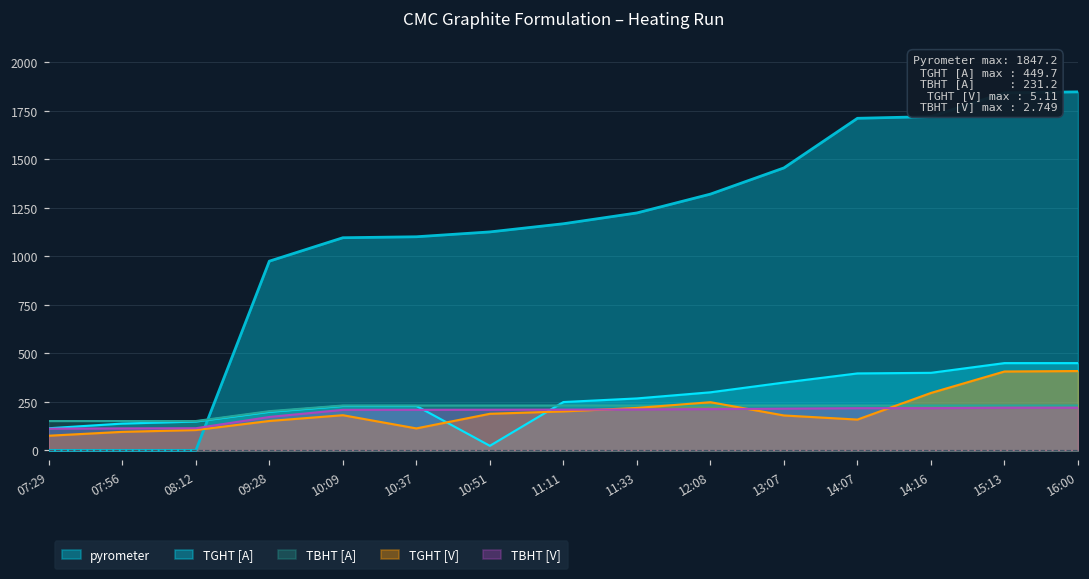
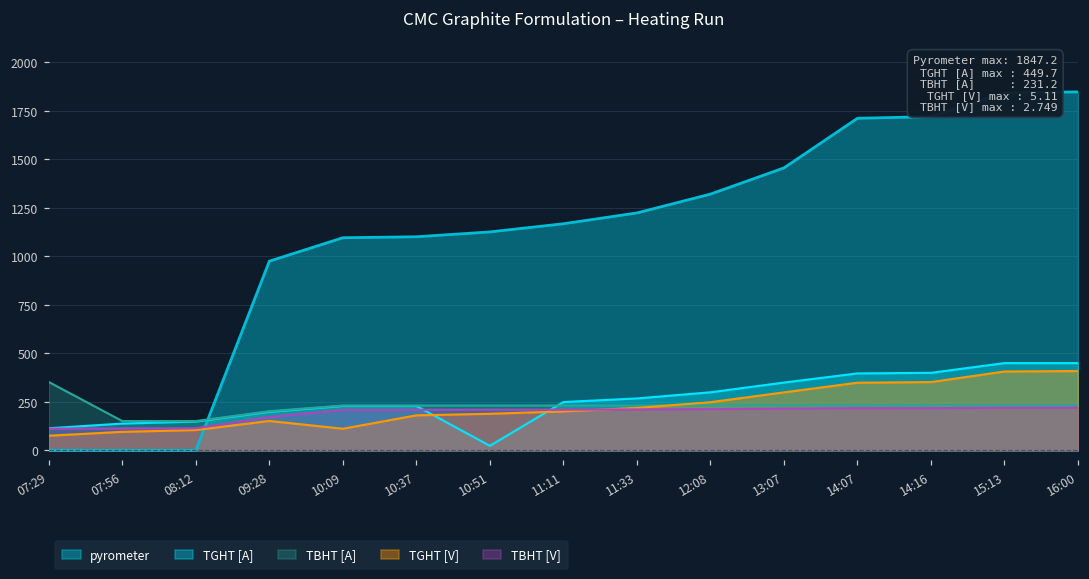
  {
    "TBHT [A]": {
-     "07:29": 150,
+     "07:29": 350,
      "10:51": 230,
      "11:11": 230,
      "12:08": 230,
      "13:07": 230
    },
    "TGHT [V]": {
      "07:29": 80,
      "07:56": 100,
      "09:28": 150,
-     "10:09": 180,
-     "10:37": 110,
+     "10:09": 110,
+     "10:37": 180,
      "10:51": 190,
      "12:08": 250,
-     "13:07": 180,
-     "14:07": 160,
-     "14:16": 300,
+     "13:07": 300,
+     "14:07": 350,
+     "14:16": 350,
      "15:13": 410,
      "16:00": 410
    },
    "TBHT [V]": {
      "07:56": 110,
      "09:28": 170,
      "10:09": 210,
      "10:37": 210,
      "10:51": 210,
      "12:08": 210,
      "13:07": 220
    }
  }
